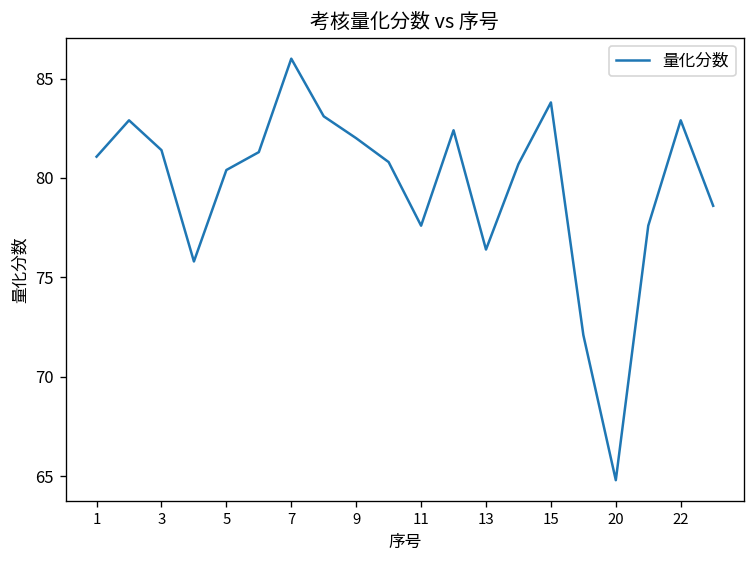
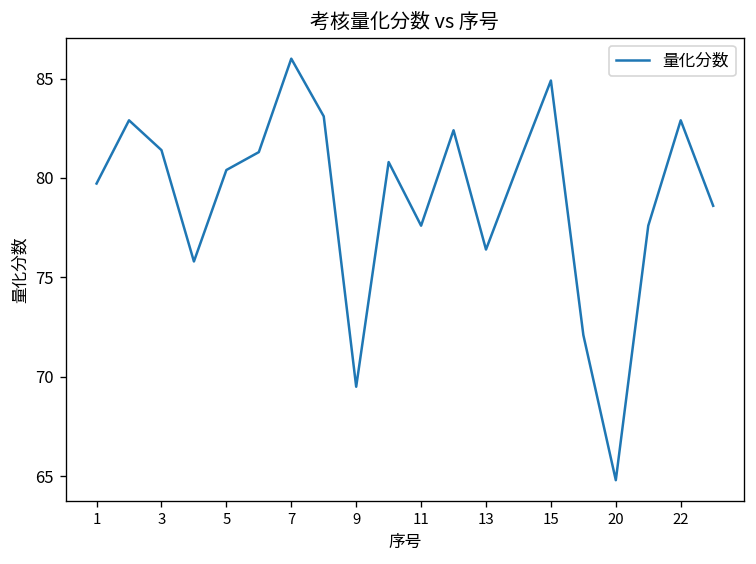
  {
-   "1": 81.1,
+   "1": 79.7,
    "3": 81.4,
    "5": 80.4,
    "7": 86.0,
-   "9": 82.0,
+   "9": 69.5,
    "11": 77.6,
    "13": 76.4,
-   "15": 83.8,
+   "15": 84.9,
    "20": 64.8,
    "22": 82.9
  }
